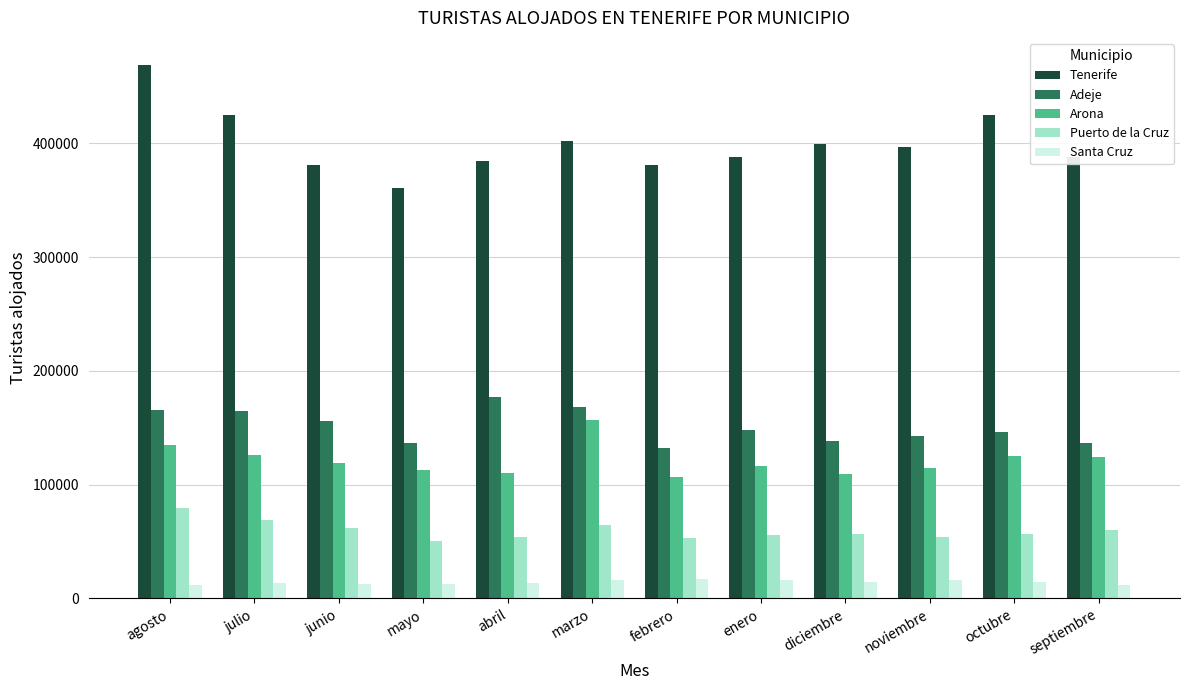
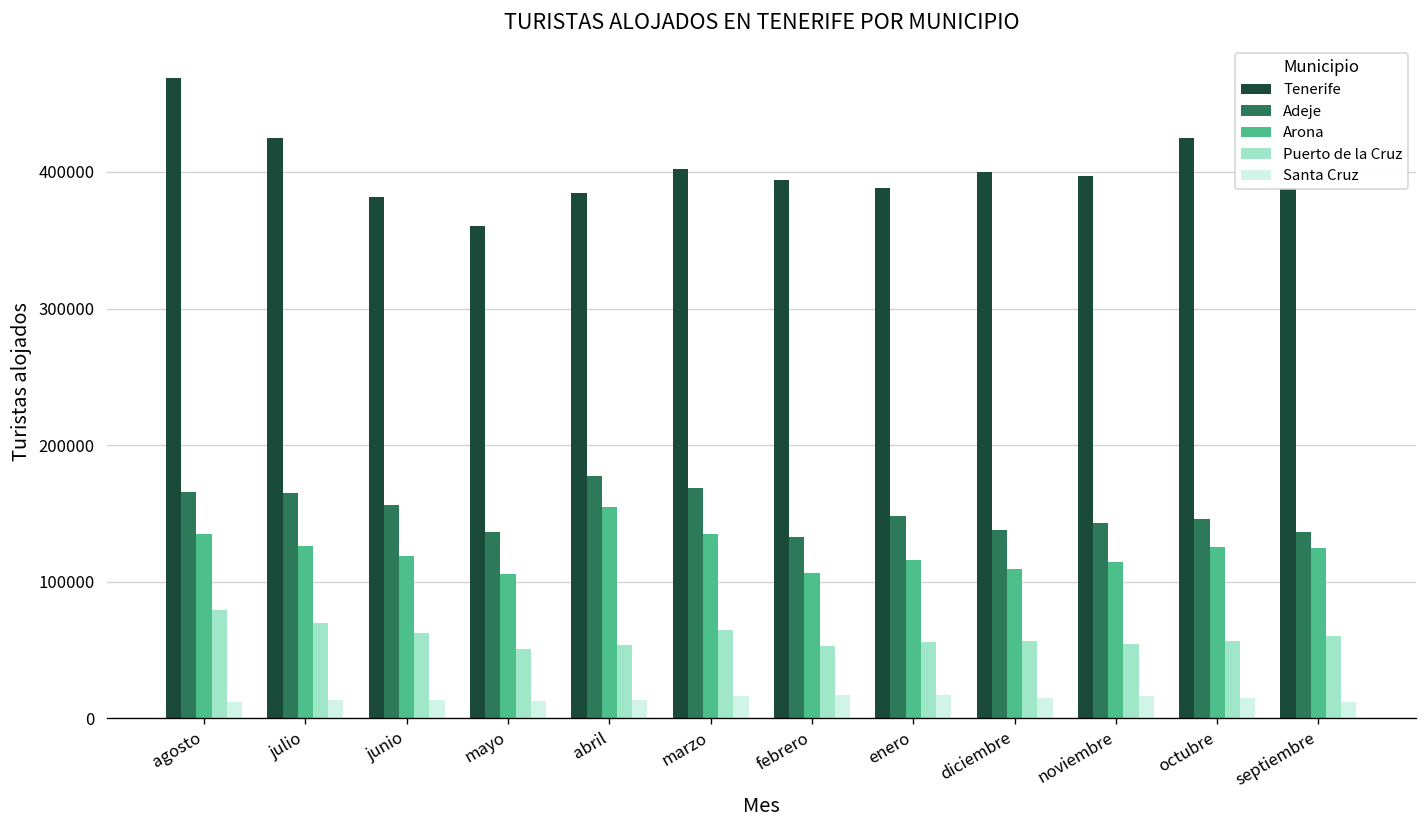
  {
    "Tenerife": {
      "agosto": 469000,
      "julio": 425000,
      "junio": 381000,
      "mayo": 361000,
      "abril": 385000,
      "marzo": 402000,
-     "febrero": 381000,
+     "febrero": 394000,
      "enero": 388000,
      "diciembre": 400000,
      "noviembre": 397000,
      "octubre": 425000
    },
    "Adeje": {
      "agosto": 166000,
      "julio": 165000,
      "junio": 156000,
      "mayo": 136000,
      "abril": 177000,
      "marzo": 169000,
      "febrero": 133000,
      "enero": 148000,
      "diciembre": 138000,
      "noviembre": 143000,
      "octubre": 146000,
      "septiembre": 137000
    },
    "Arona": {
      "agosto": 135000,
      "julio": 126000,
      "junio": 119000,
-     "mayo": 113000,
-     "abril": 110000,
-     "marzo": 157000,
+     "mayo": 106000,
+     "abril": 155000,
+     "marzo": 135000,
      "febrero": 106000,
      "enero": 116000,
      "diciembre": 109000,
      "noviembre": 114000,
      "octubre": 125000,
      "septiembre": 125000
    }
  }
